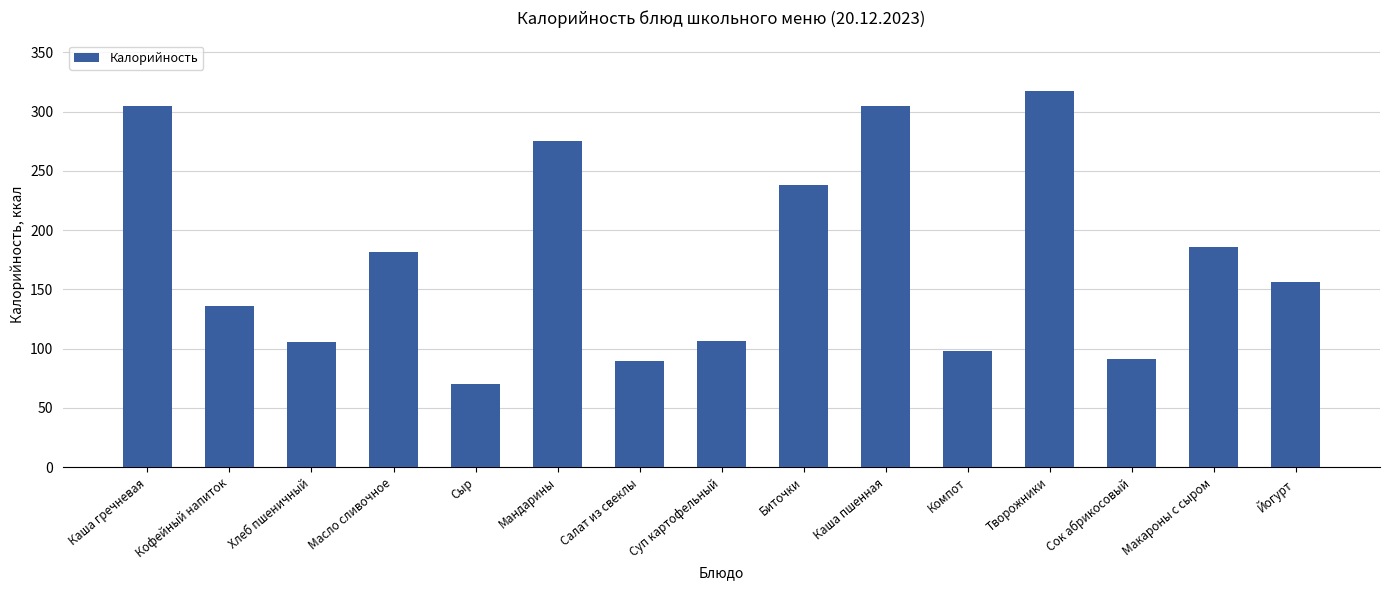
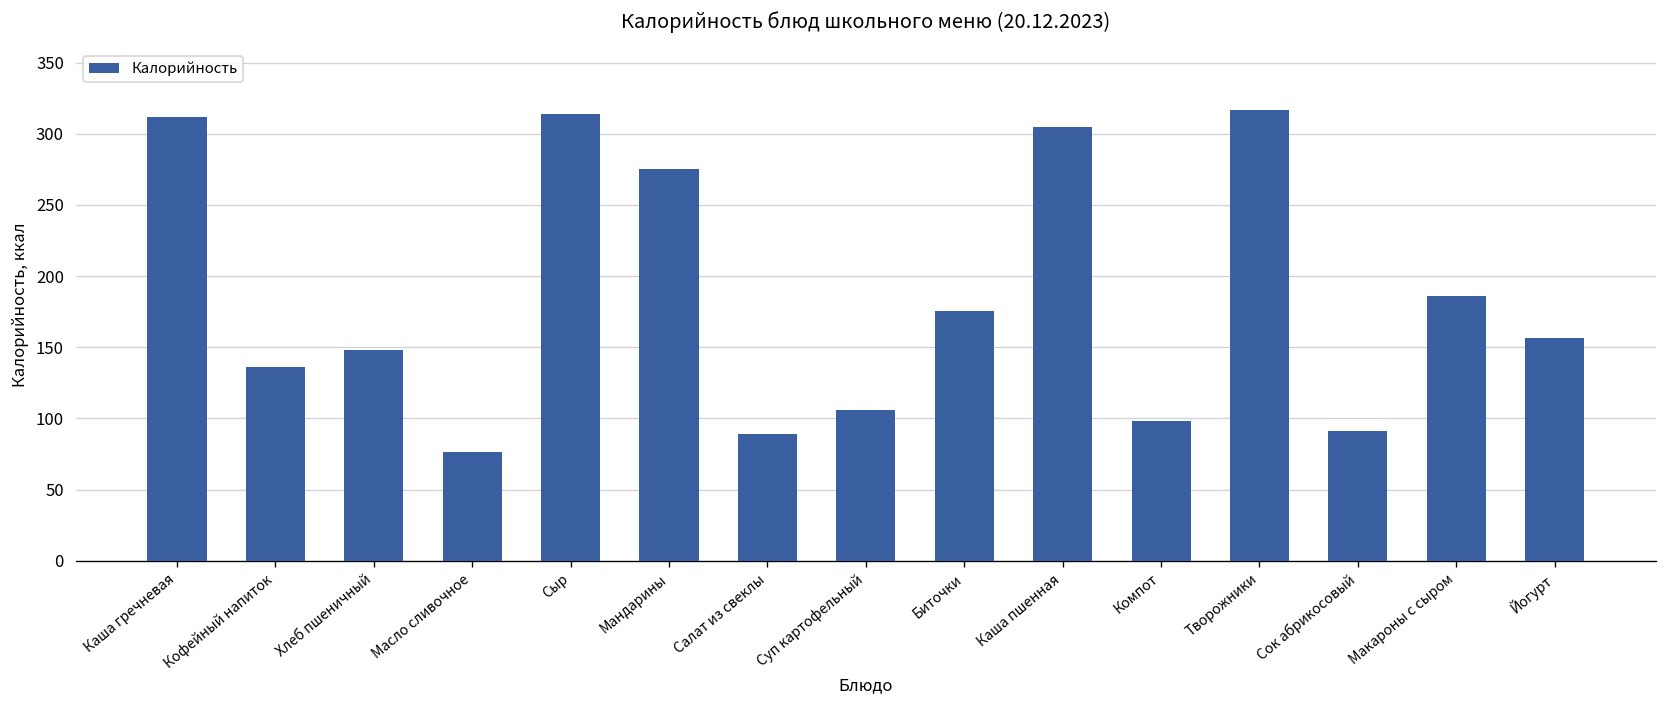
  {
-   "Каша гречневая": 304,
+   "Каша гречневая": 312,
    "Кофейный напиток": 136,
-   "Хлеб пшеничный": 106,
-   "Масло сливочное": 182,
-   "Сыр": 70,
+   "Хлеб пшеничный": 148,
+   "Масло сливочное": 76,
+   "Сыр": 314,
    "Мандарины": 275,
    "Салат из свеклы": 89,
    "Суп картофельный": 106,
-   "Биточки": 238,
+   "Биточки": 176,
    "Каша пшенная": 305,
    "Компот": 98,
    "Творожники": 317,
    "Сок абрикосовый": 91,
    "Макароны с сыром": 186,
    "Йогурт": 156
  }
